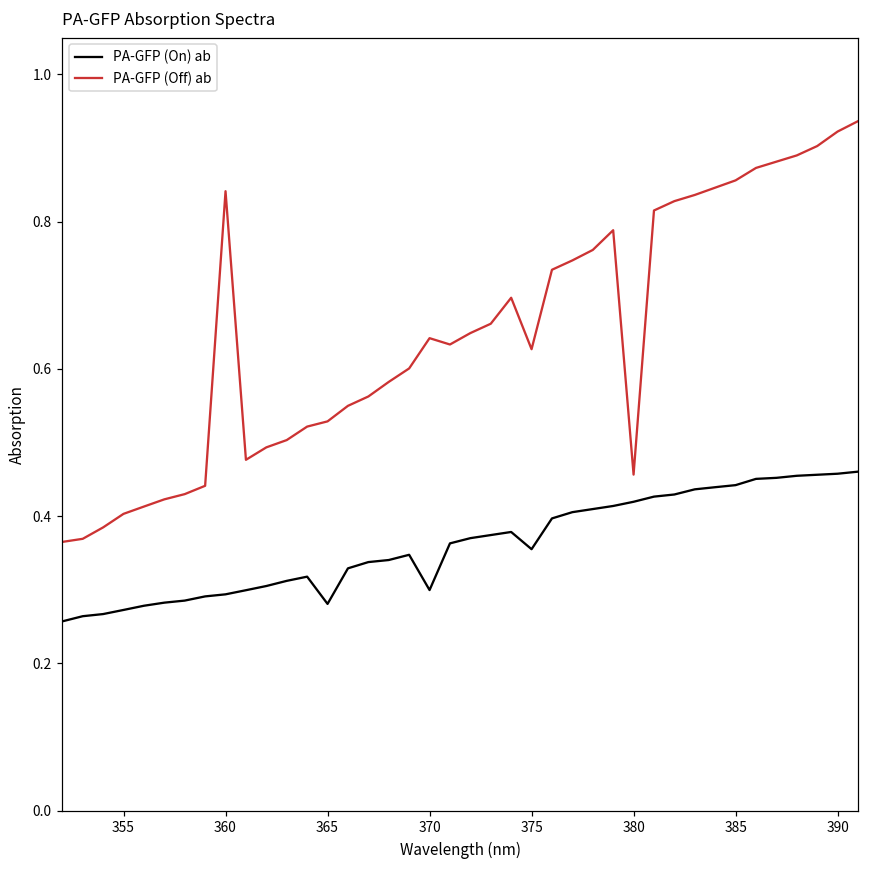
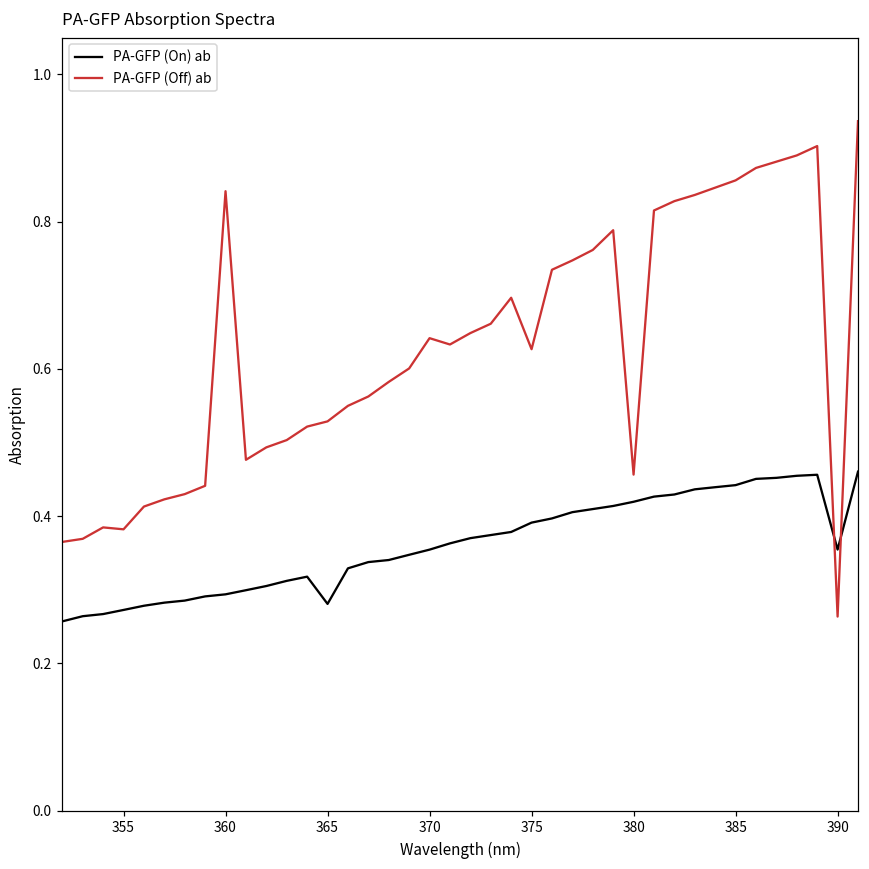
  {
    "PA-GFP (On) ab": {
      "355": 0.27,
      "360": 0.29,
      "365": 0.28,
-     "370": 0.30,
-     "375": 0.36,
+     "370": 0.35,
+     "375": 0.39,
      "380": 0.42,
      "385": 0.44,
-     "390": 0.46
+     "390": 0.35
    },
    "PA-GFP (Off) ab": {
-     "355": 0.40,
+     "355": 0.38,
      "360": 0.84,
      "365": 0.53,
      "370": 0.64,
      "375": 0.63,
      "380": 0.46,
      "385": 0.86,
-     "390": 0.92
+     "390": 0.26
    }
  }
